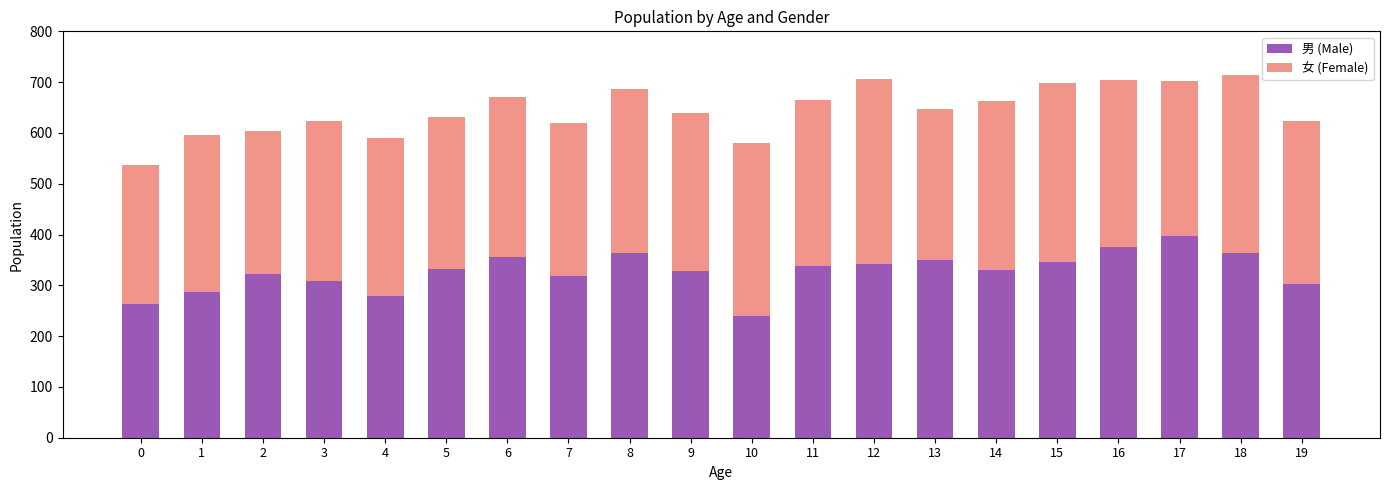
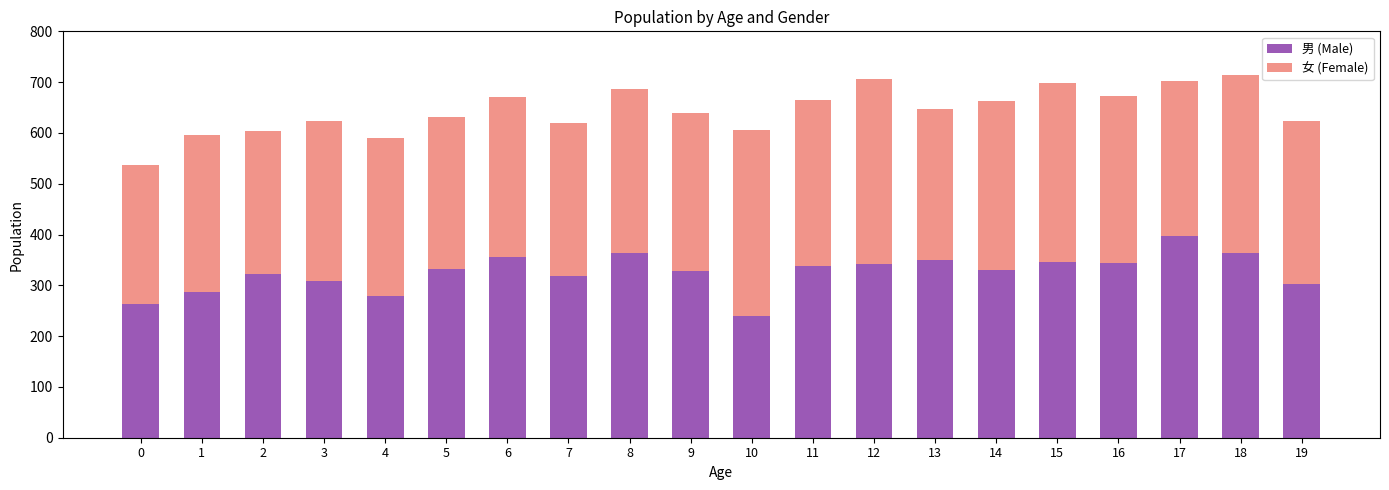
  {
    "男 (Male)": {
      "0": 260,
      "1": 290,
      "2": 320,
      "3": 310,
      "4": 280,
      "5": 330,
      "6": 360,
      "7": 320,
      "8": 360,
      "9": 330,
      "10": 240,
      "11": 340,
      "12": 340,
      "13": 350,
      "14": 330,
      "15": 350,
-     "16": 380,
+     "16": 340,
      "17": 400,
      "18": 360,
      "19": 300
    },
    "女 (Female)": {
      "0": 270,
      "1": 310,
      "2": 280,
      "3": 310,
      "4": 310,
      "5": 300,
      "6": 320,
      "7": 300,
      "8": 320,
      "9": 310,
-     "10": 340,
+     "10": 370,
      "11": 330,
      "12": 370,
      "13": 300,
      "14": 330,
      "15": 350,
      "16": 330,
      "17": 310,
      "18": 350,
      "19": 320
    }
  }
